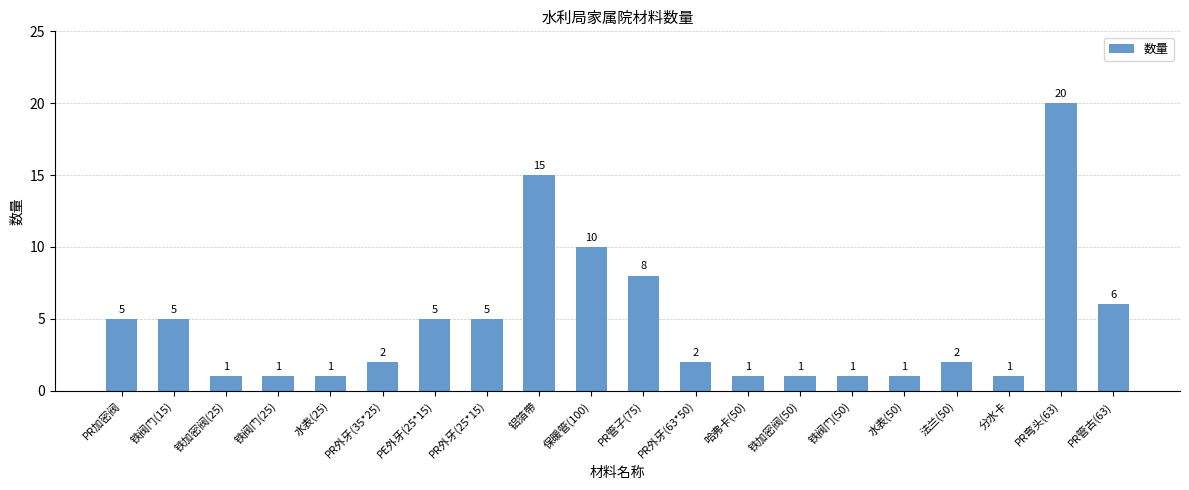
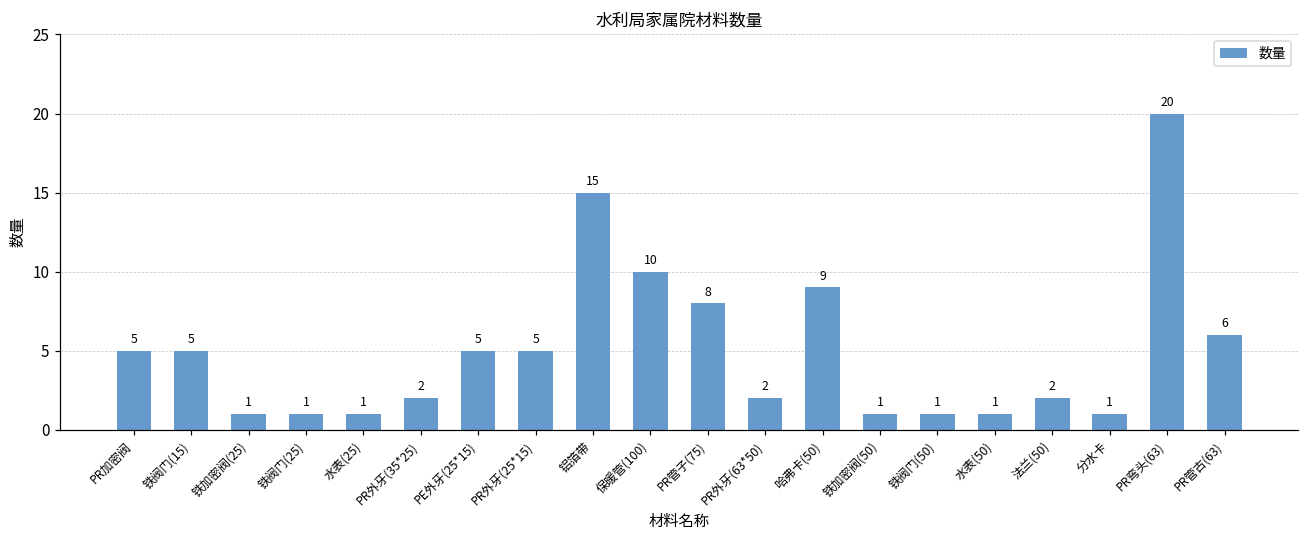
  {
    "PR加密阀": 5,
    "铁阀门(15)": 5,
    "铁加密阀(25)": 1,
    "铁阀门(25)": 1,
    "水表(25)": 1,
    "PR外牙(35*25)": 2,
    "PE外牙(25*15)": 5,
    "PR外牙(25*15)": 5,
    "铝箔带": 15,
    "保暖管(100)": 10,
    "PR管子(75)": 8,
    "PR外牙(63*50)": 2,
-   "哈弗卡(50)": 1,
+   "哈弗卡(50)": 9,
    "铁加密阀(50)": 1,
    "铁阀门(50)": 1,
    "水表(50)": 1,
    "法兰(50)": 2,
    "分水卡": 1,
    "PR弯头(63)": 20,
    "PR管古(63)": 6
  }
